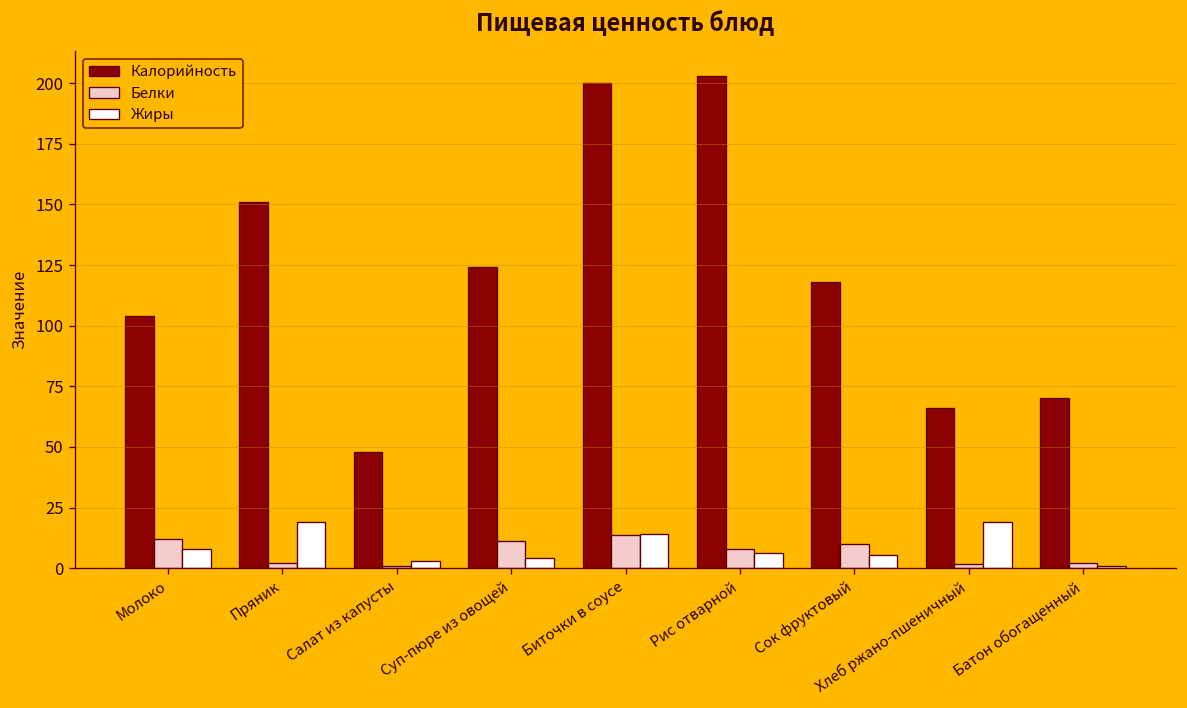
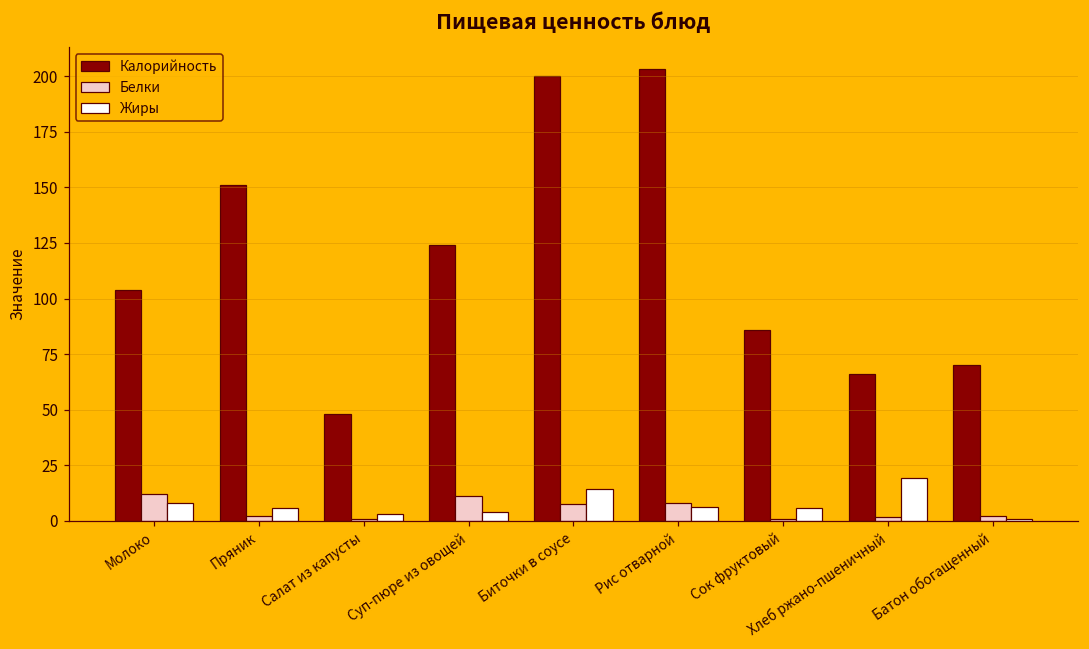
  {
    "Калорийность": {
      "Молоко": 104,
      "Пряник": 151,
      "Салат из капусты": 48,
      "Суп-пюре из овощей": 124,
      "Биточки в соусе": 200,
      "Рис отварной": 203,
-     "Сок фруктовый": 118,
+     "Сок фруктовый": 86,
      "Хлеб ржано-пшеничный": 66,
      "Батон обогащенный": 70
    },
    "Белки": {
      "Молоко": 12,
      "Пряник": 2,
      "Суп-пюре из овощей": 11,
-     "Биточки в соусе": 14,
+     "Биточки в соусе": 7,
      "Рис отварной": 8,
-     "Сок фруктовый": 10,
+     "Сок фруктовый": 1,
      "Хлеб ржано-пшеничный": 2,
      "Батон обогащенный": 2
    },
    "Жиры": {
      "Молоко": 8,
-     "Пряник": 19,
+     "Пряник": 6,
      "Салат из капусты": 3,
      "Суп-пюре из овощей": 4,
      "Биточки в соусе": 14,
      "Рис отварной": 6,
      "Сок фруктовый": 6,
      "Хлеб ржано-пшеничный": 19
    }
  }
